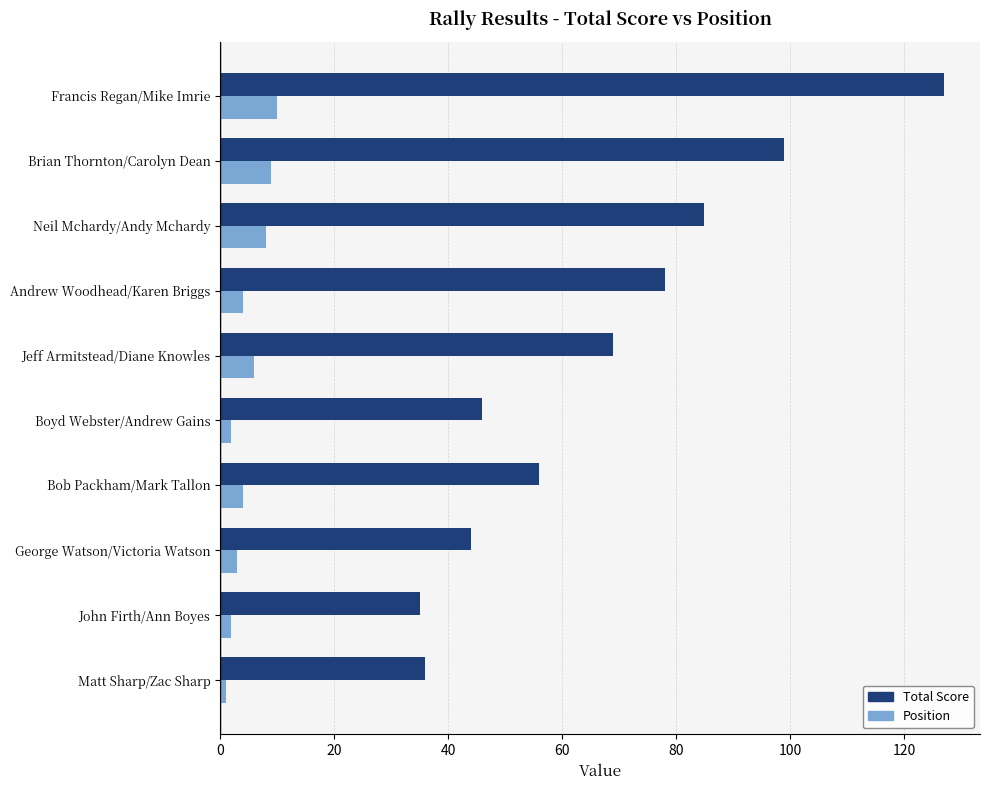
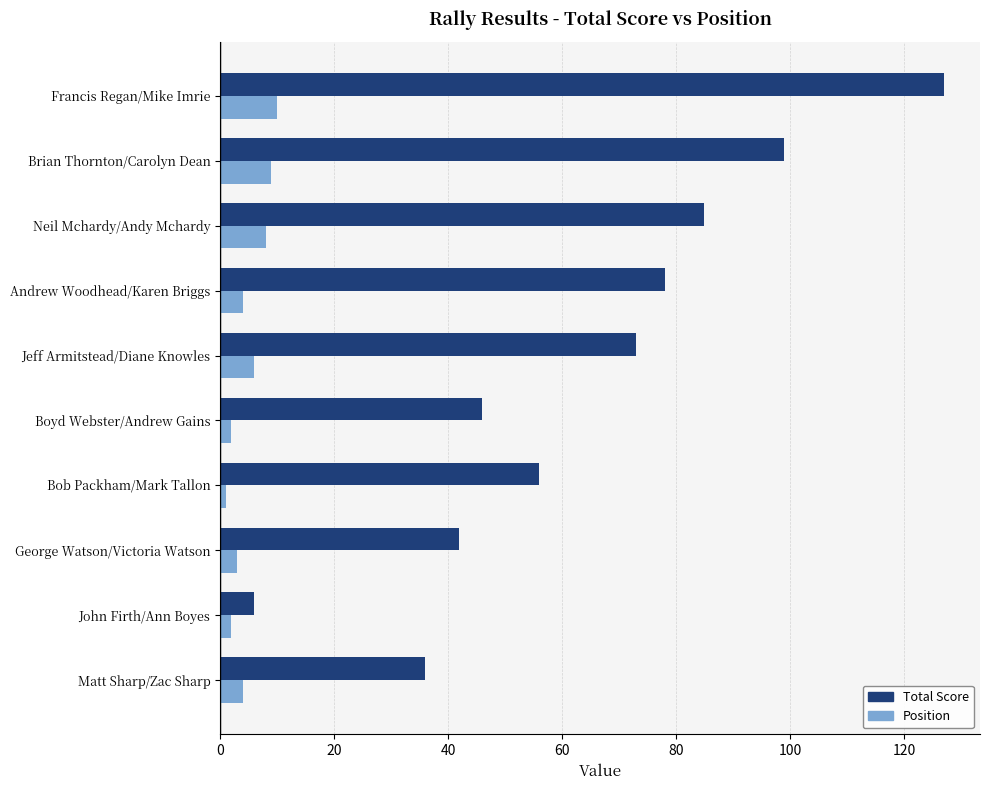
  {
    "Total Score": {
      "Francis Regan/Mike Imrie": 127,
      "Brian Thornton/Carolyn Dean": 99,
      "Neil Mchardy/Andy Mchardy": 85,
      "Andrew Woodhead/Karen Briggs": 78,
-     "Jeff Armitstead/Diane Knowles": 69,
+     "Jeff Armitstead/Diane Knowles": 73,
      "Boyd Webster/Andrew Gains": 46,
      "Bob Packham/Mark Tallon": 56,
-     "George Watson/Victoria Watson": 44,
-     "John Firth/Ann Boyes": 35,
+     "George Watson/Victoria Watson": 42,
+     "John Firth/Ann Boyes": 6,
      "Matt Sharp/Zac Sharp": 36
    },
    "Position": {
      "Francis Regan/Mike Imrie": 10,
      "Brian Thornton/Carolyn Dean": 9,
      "Neil Mchardy/Andy Mchardy": 8,
      "Andrew Woodhead/Karen Briggs": 4,
      "Jeff Armitstead/Diane Knowles": 6,
      "Boyd Webster/Andrew Gains": 2,
-     "Bob Packham/Mark Tallon": 4,
+     "Bob Packham/Mark Tallon": 1,
      "George Watson/Victoria Watson": 3,
      "John Firth/Ann Boyes": 2,
-     "Matt Sharp/Zac Sharp": 1
+     "Matt Sharp/Zac Sharp": 4
    }
  }
